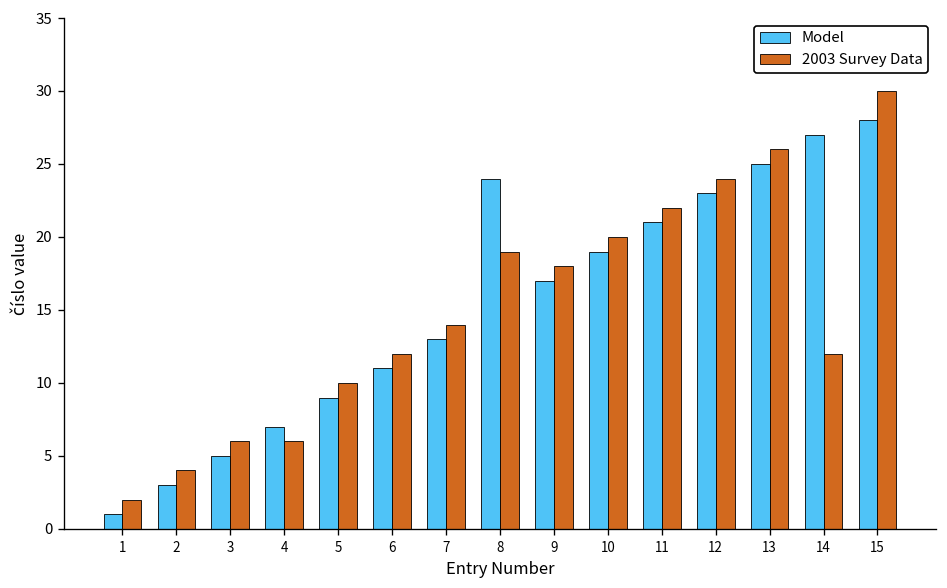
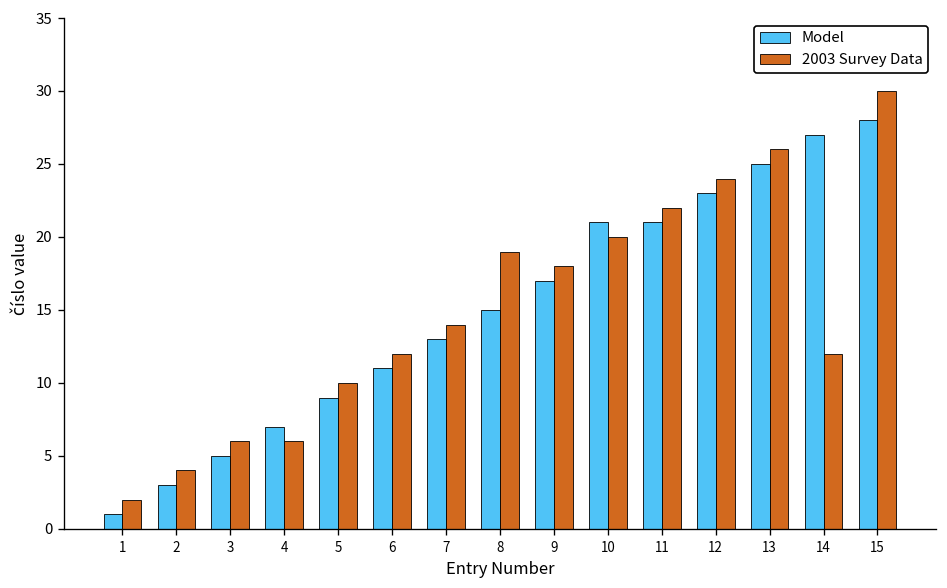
  {
    "Model": {
      "1": 1,
      "2": 3,
      "3": 5,
      "4": 7,
      "5": 9,
      "6": 11,
      "7": 13,
-     "8": 24,
+     "8": 15,
      "9": 17,
-     "10": 19,
+     "10": 21,
      "11": 21,
      "12": 23,
      "13": 25,
      "14": 27,
      "15": 28
    },
    "2003 Survey Data": {
      "1": 2,
      "2": 4,
      "3": 6,
      "4": 6,
      "5": 10,
      "6": 12,
      "7": 14,
      "8": 19,
      "9": 18,
      "10": 20,
      "11": 22,
      "12": 24,
      "13": 26,
      "14": 12,
      "15": 30
    }
  }
